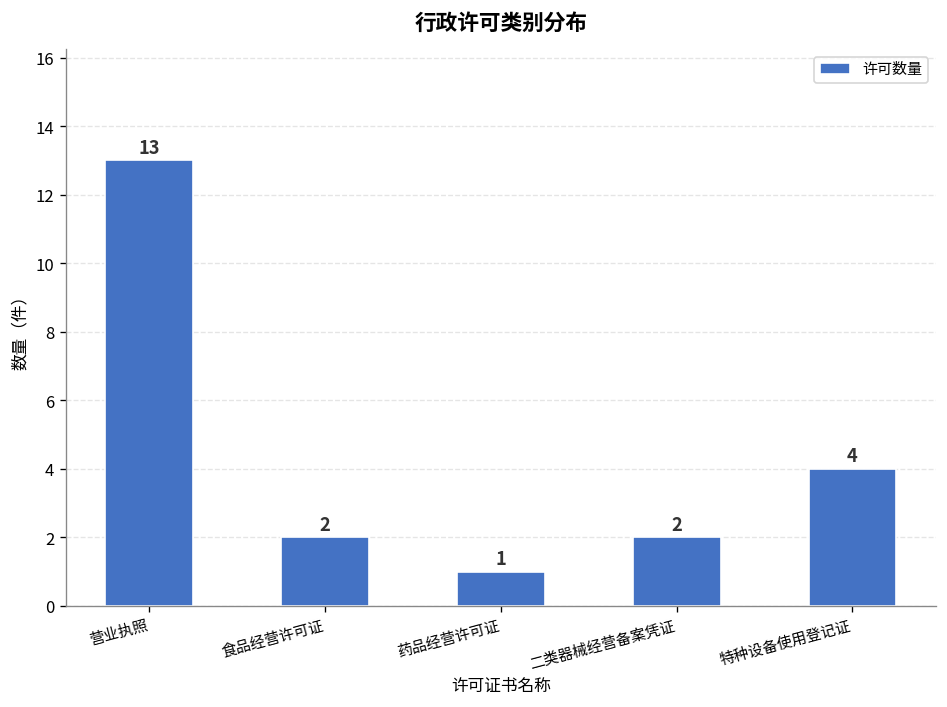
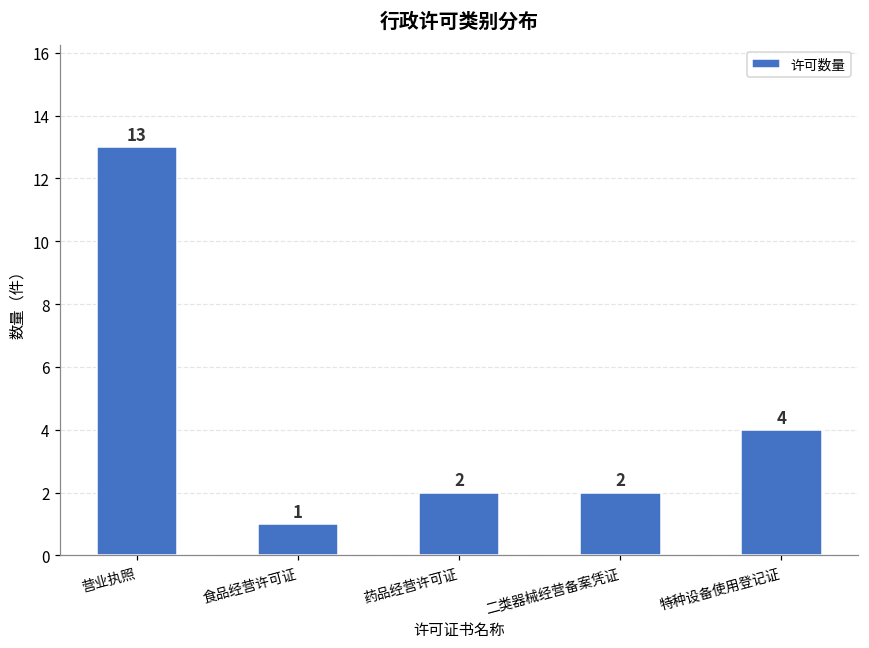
  {
    "营业执照": 13,
-   "食品经营许可证": 2,
-   "药品经营许可证": 1,
+   "食品经营许可证": 1,
+   "药品经营许可证": 2,
    "二类器械经营备案凭证": 2,
    "特种设备使用登记证": 4
  }
